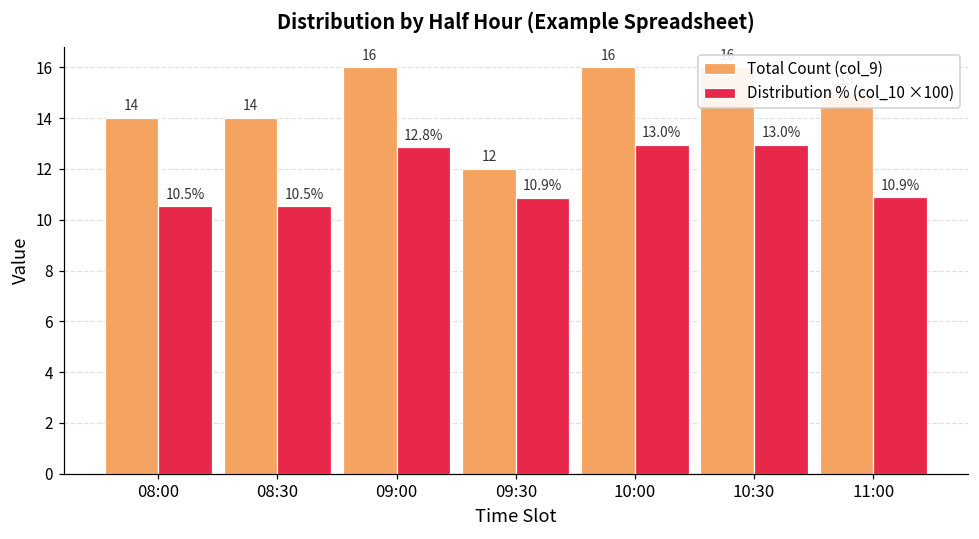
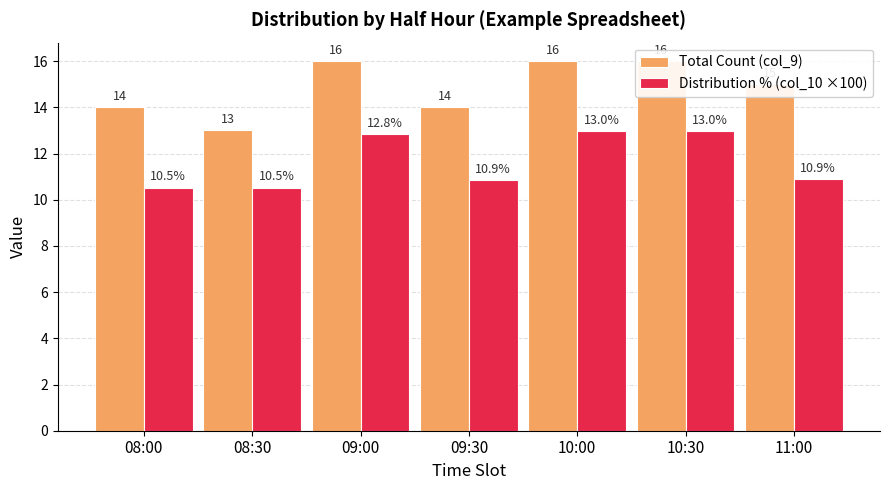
  {
    "Total Count (col_9)": {
      "08:00": "14",
-     "08:30": "14",
+     "08:30": "13",
      "09:00": "16",
-     "09:30": "12",
+     "09:30": "14",
      "10:00": "16"
    },
    "Distribution % (col_10 ×100)": {
      "08:00": "10.5%",
      "08:30": "10.5%",
      "09:00": "12.8%",
      "09:30": "10.9%",
      "10:00": "13.0%",
      "10:30": "13.0%",
      "11:00": "10.9%"
    }
  }
